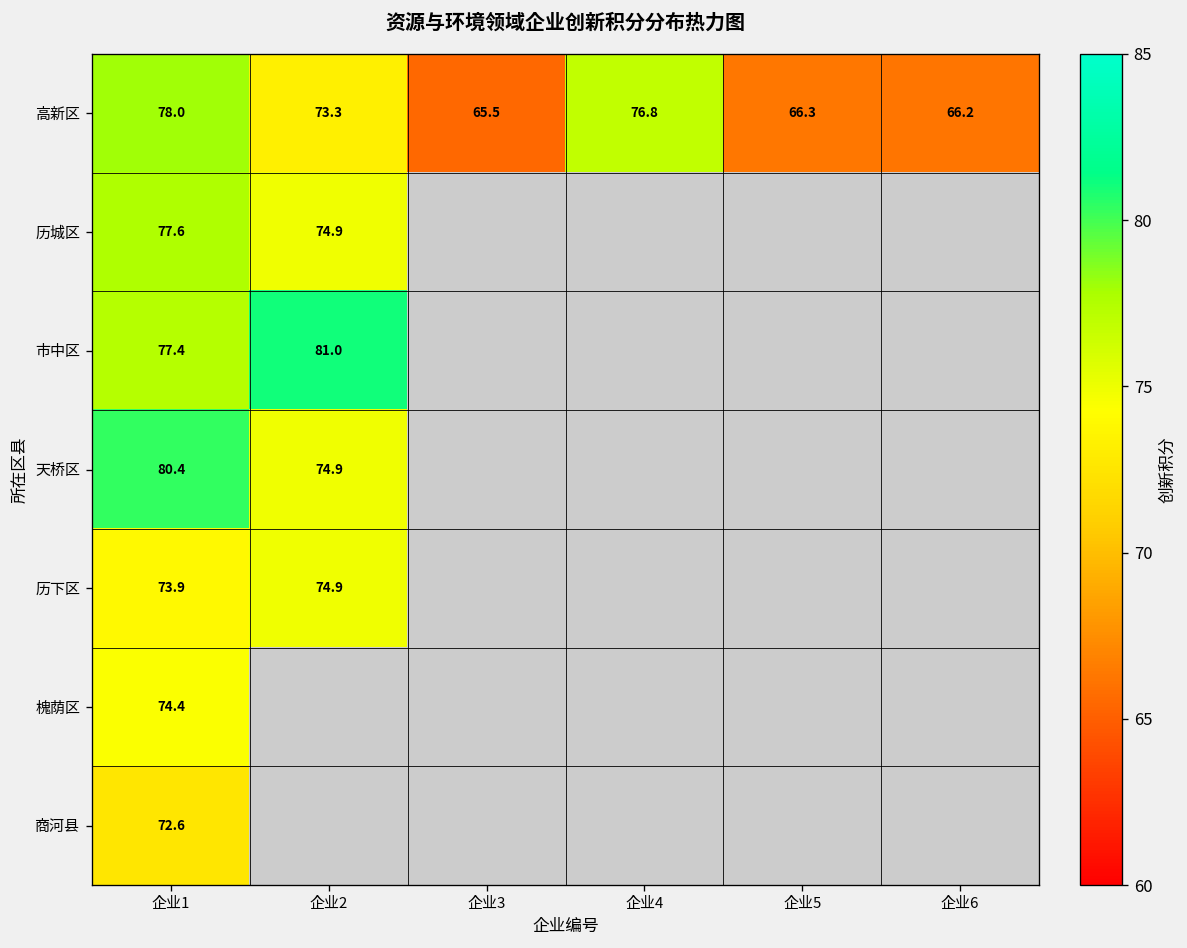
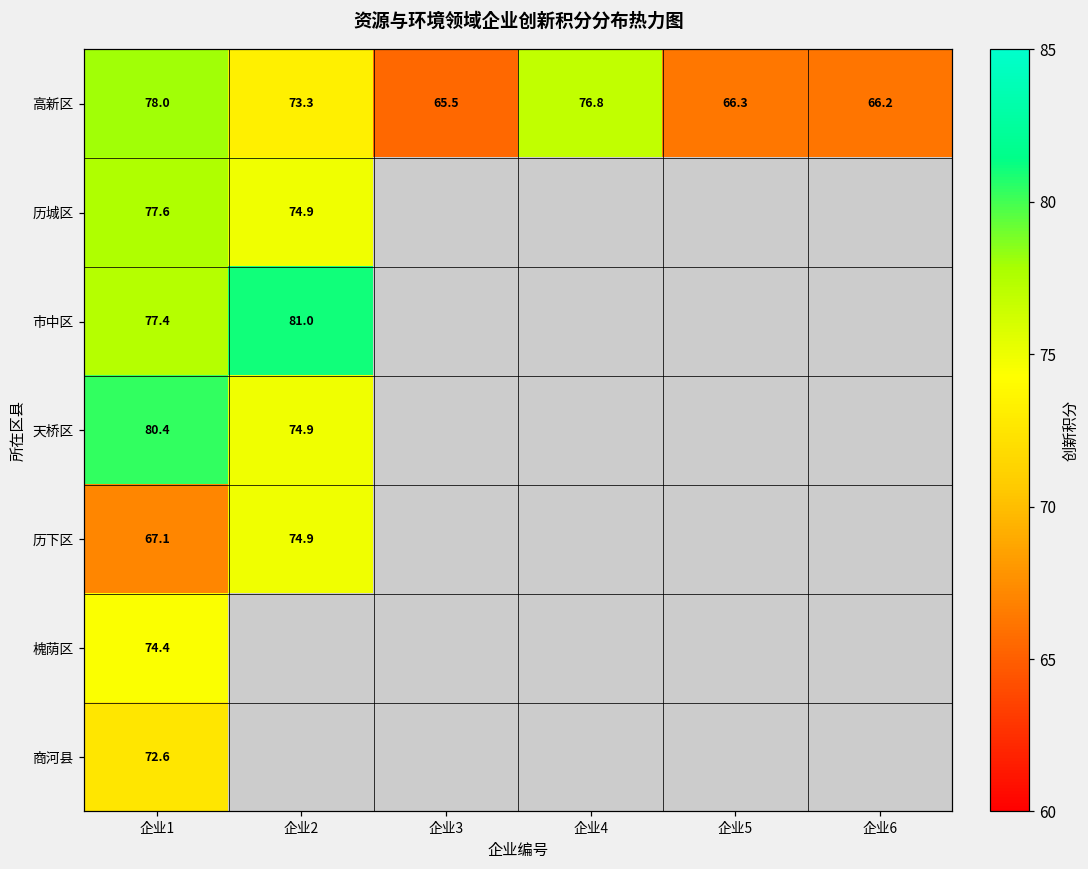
  {
    "高新区": {
      "企业1": 78.0,
      "企业2": 73.3,
      "企业3": 65.5,
      "企业4": 76.8,
      "企业5": 66.3,
      "企业6": 66.2
    },
    "历城区": {
      "企业1": 77.6,
      "企业2": 74.9
    },
    "市中区": {
      "企业1": 77.4,
      "企业2": 81.0
    },
    "天桥区": {
      "企业1": 80.4,
      "企业2": 74.9
    },
    "历下区": {
-     "企业1": 73.9,
+     "企业1": 67.1,
      "企业2": 74.9
    },
    "槐荫区": {
      "企业1": 74.4
    },
    "商河县": {
      "企业1": 72.6
    }
  }
